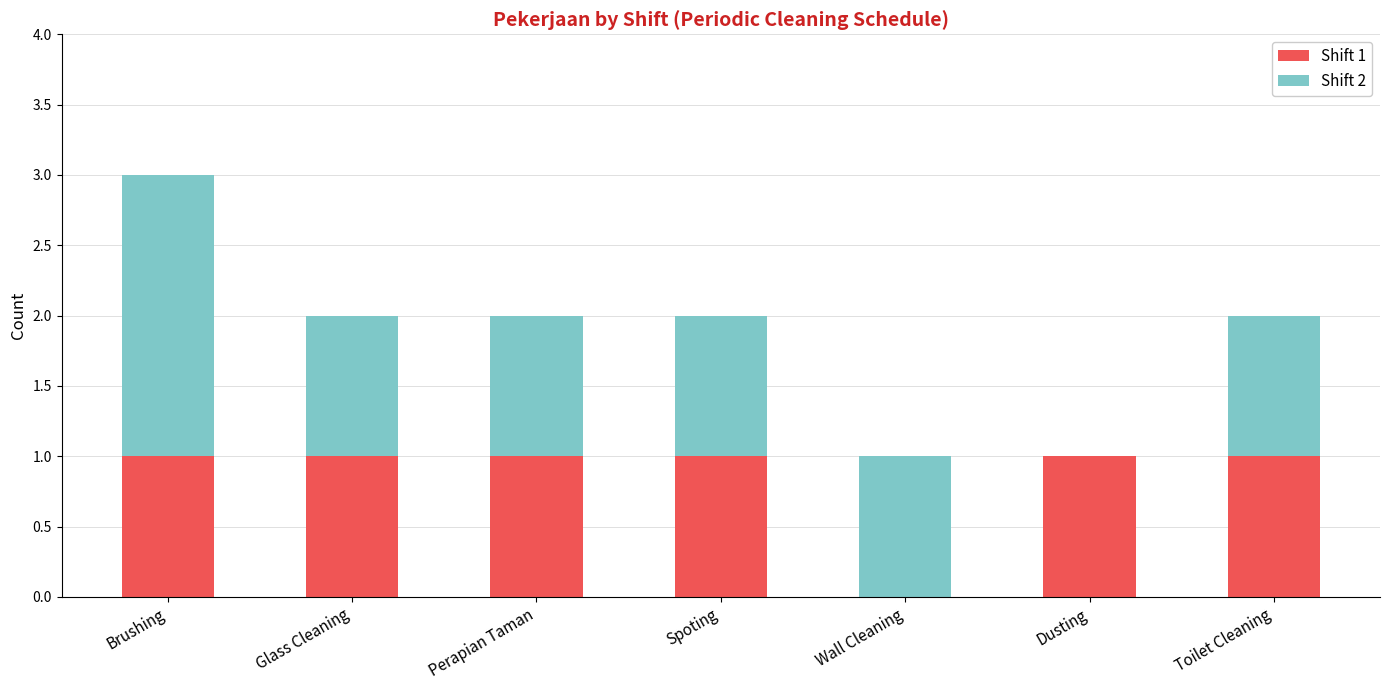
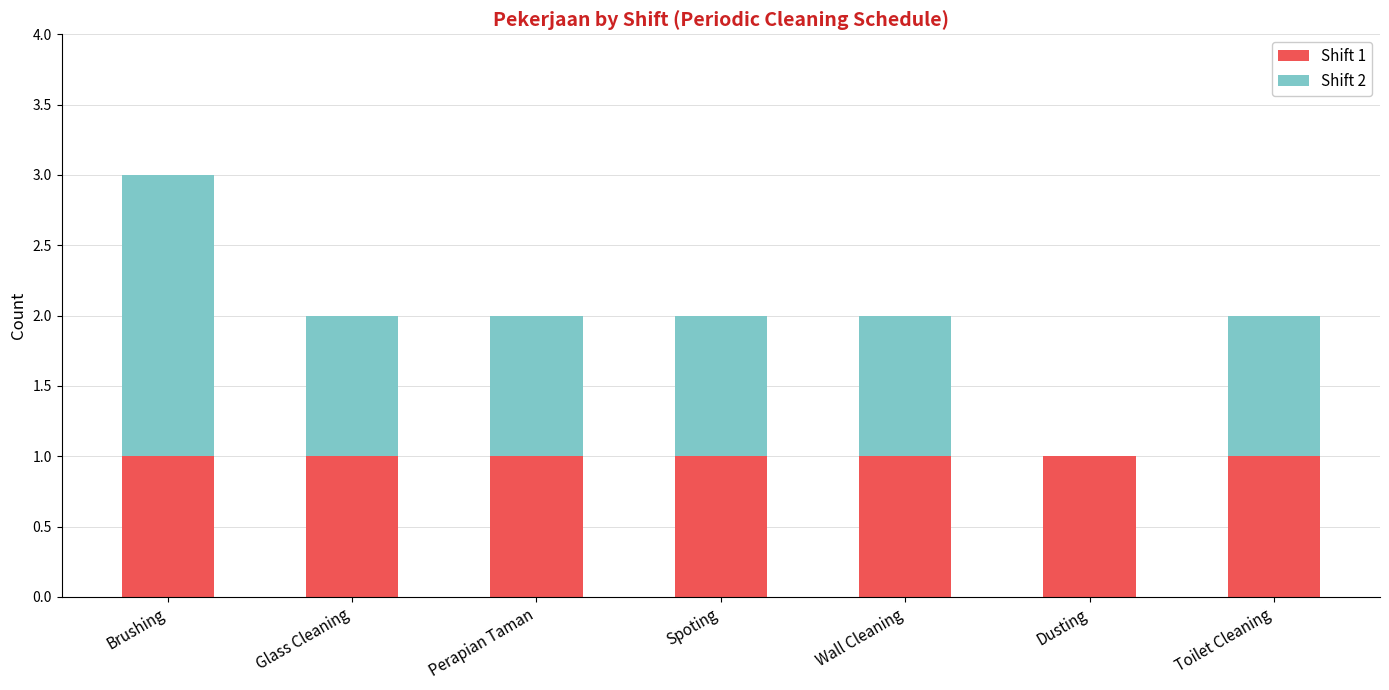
  {
    "Shift 1": {
      "Brushing": 1,
      "Glass Cleaning": 1,
      "Perapian Taman": 1,
      "Spoting": 1,
-     "Wall Cleaning": 0,
+     "Wall Cleaning": 1,
      "Dusting": 1,
      "Toilet Cleaning": 1
    },
    "Shift 2": {
      "Brushing": 2,
      "Glass Cleaning": 1,
      "Perapian Taman": 1,
      "Spoting": 1,
      "Wall Cleaning": 1,
      "Dusting": 0,
      "Toilet Cleaning": 1
    }
  }
